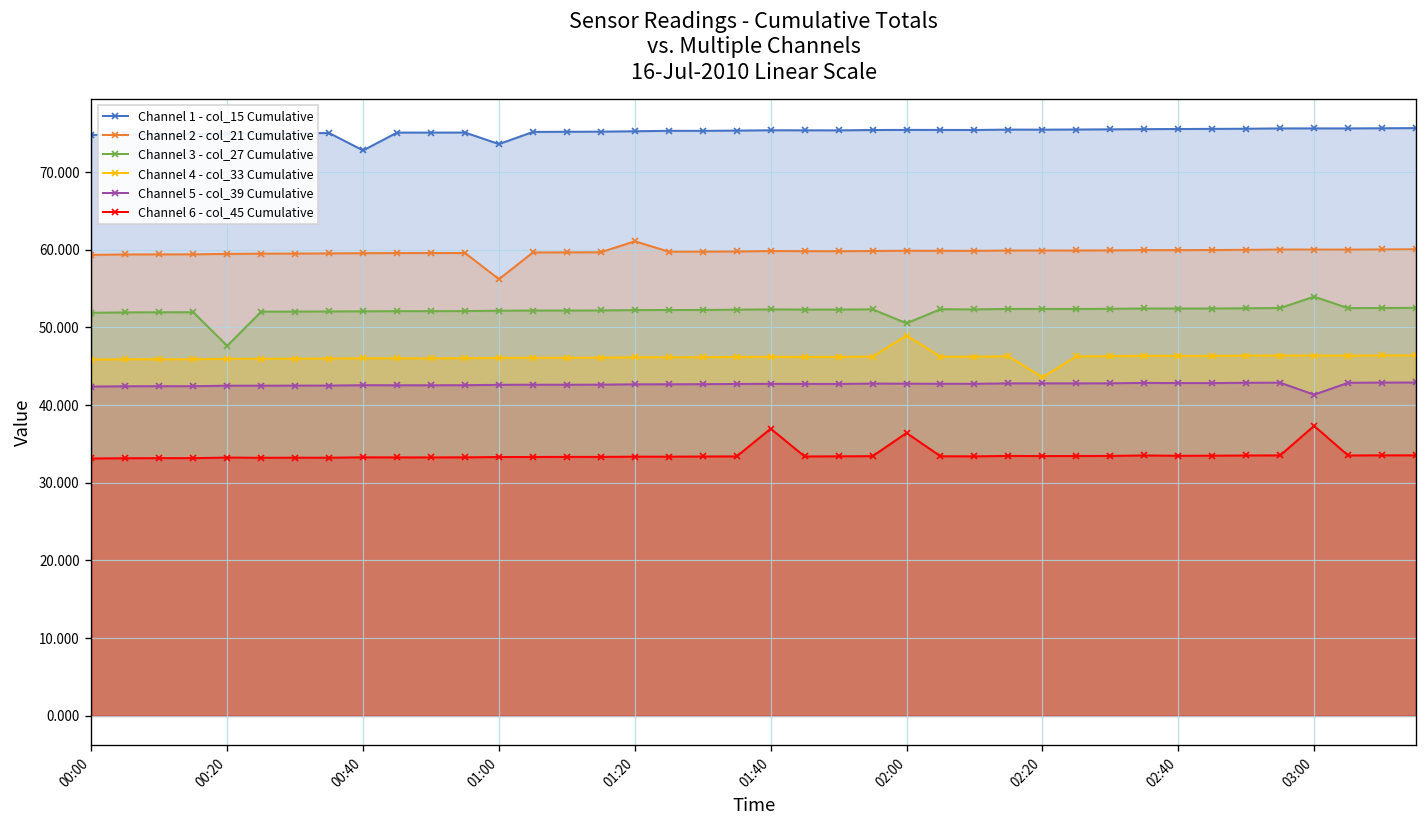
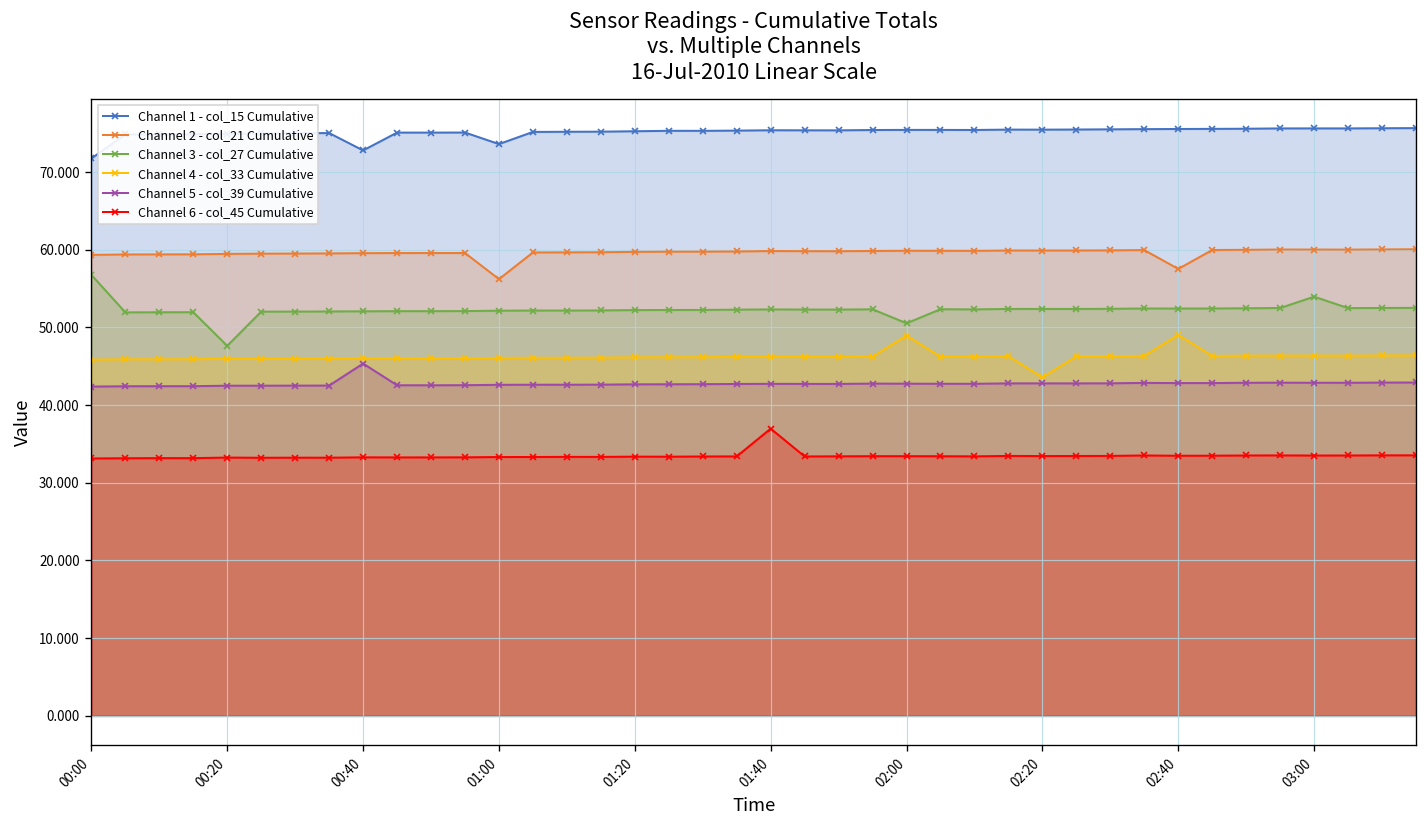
  {
    "Channel 1 - col_15 Cumulative": {
-     "00:00": 75,
+     "00:00": 72,
      "00:40": 73,
      "01:00": 74,
      "01:20": 75,
      "01:40": 75,
      "02:00": 75,
      "02:20": 75,
      "02:40": 76,
      "03:00": 76
    },
    "Channel 2 - col_21 Cumulative": {
      "00:00": 59,
      "00:20": 59,
      "00:40": 60,
      "01:00": 56,
-     "01:20": 61,
+     "01:20": 60,
      "01:40": 60,
      "02:00": 60,
      "02:20": 60,
-     "02:40": 60,
+     "02:40": 58,
      "03:00": 60
    },
    "Channel 3 - col_27 Cumulative": {
-     "00:00": 52,
+     "00:00": 57,
      "00:20": 48,
      "00:40": 52,
      "01:00": 52,
      "01:20": 52,
      "01:40": 52,
      "02:00": 51,
      "02:20": 52,
      "02:40": 52,
      "03:00": 54
    },
    "Channel 4 - col_33 Cumulative": {
      "00:00": 46,
      "00:20": 46,
      "00:40": 46,
      "01:00": 46,
      "01:20": 46,
      "01:40": 46,
      "02:00": 49,
      "02:20": 44,
-     "02:40": 46,
+     "02:40": 49,
      "03:00": 46
    },
    "Channel 5 - col_39 Cumulative": {
      "00:00": 42,
      "00:20": 43,
-     "00:40": 43,
+     "00:40": 45,
      "01:00": 43,
      "01:20": 43,
      "01:40": 43,
      "02:00": 43,
      "02:20": 43,
      "02:40": 43,
-     "03:00": 41
+     "03:00": 43
    },
    "Channel 6 - col_45 Cumulative": {
      "00:00": 33,
      "00:20": 33,
      "00:40": 33,
      "01:00": 33,
      "01:20": 33,
      "01:40": 37,
-     "02:00": 36,
+     "02:00": 33,
      "02:20": 33,
      "02:40": 33,
-     "03:00": 37
+     "03:00": 34
    }
  }
